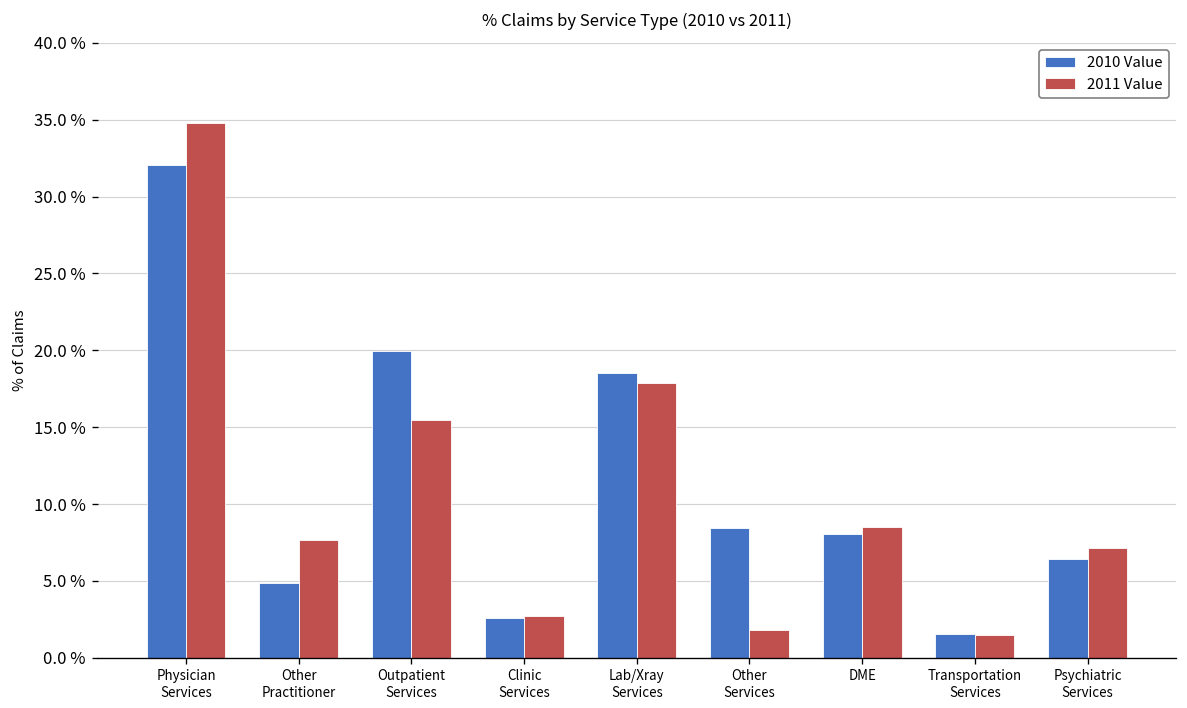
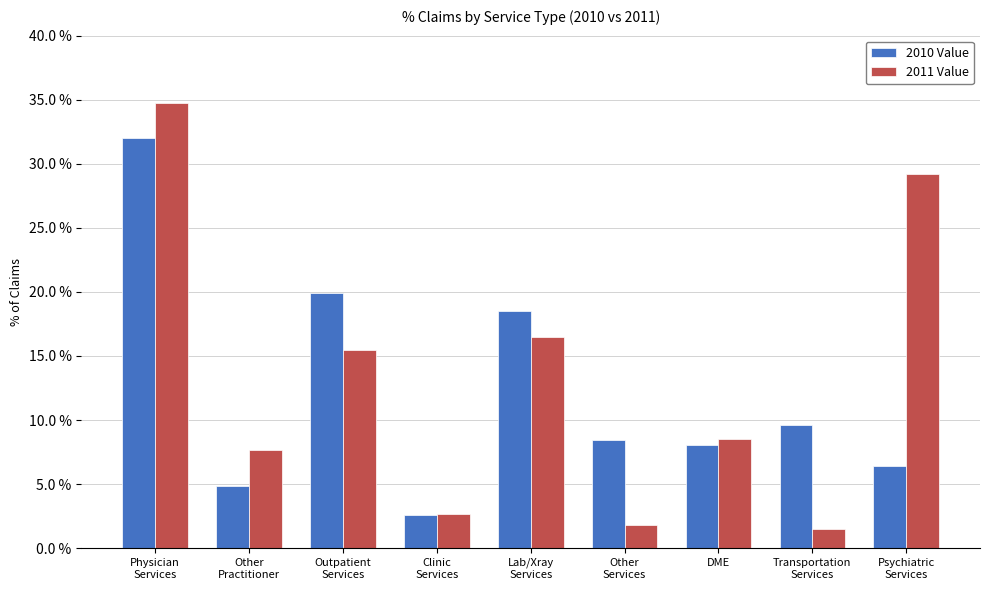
  {
    "2010 Value": {
      "Physician Services": "32.0 %",
      "Other Practitioner": "4.8 %",
      "Outpatient Services": "19.9 %",
      "Clinic Services": "2.6 %",
      "Lab/Xray Services": "18.5 %",
      "Other Services": "8.4 %",
      "DME": "8.1 %",
-     "Transportation Services": "1.5 %",
+     "Transportation Services": "9.6 %",
      "Psychiatric Services": "6.4 %"
    },
    "2011 Value": {
      "Physician Services": "34.8 %",
      "Other Practitioner": "7.7 %",
      "Outpatient Services": "15.5 %",
      "Clinic Services": "2.7 %",
-     "Lab/Xray Services": "17.9 %",
+     "Lab/Xray Services": "16.5 %",
      "Other Services": "1.8 %",
      "DME": "8.5 %",
      "Transportation Services": "1.5 %",
-     "Psychiatric Services": "7.1 %"
+     "Psychiatric Services": "29.2 %"
    }
  }
